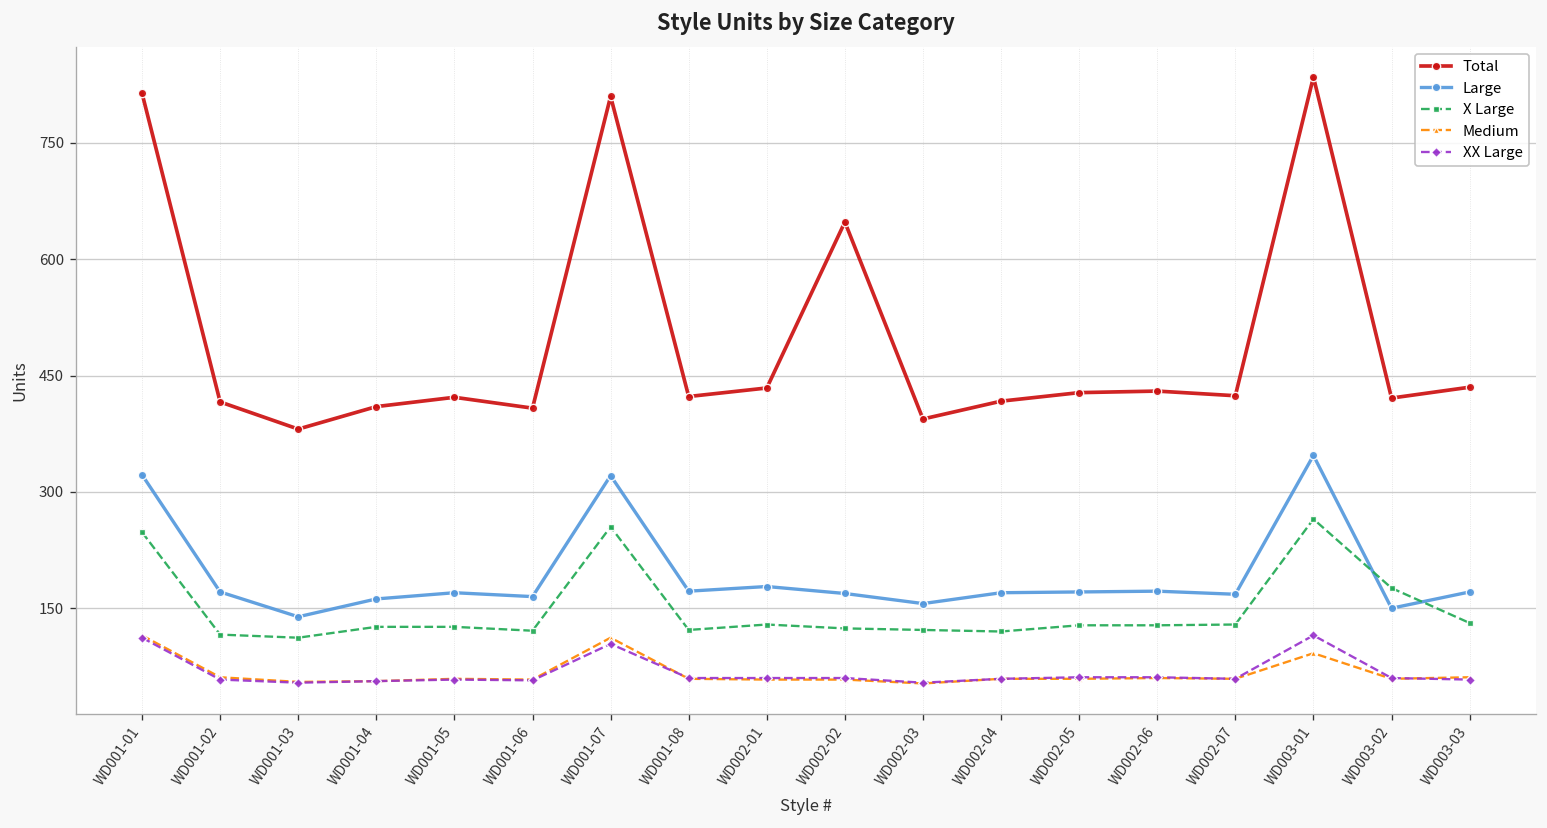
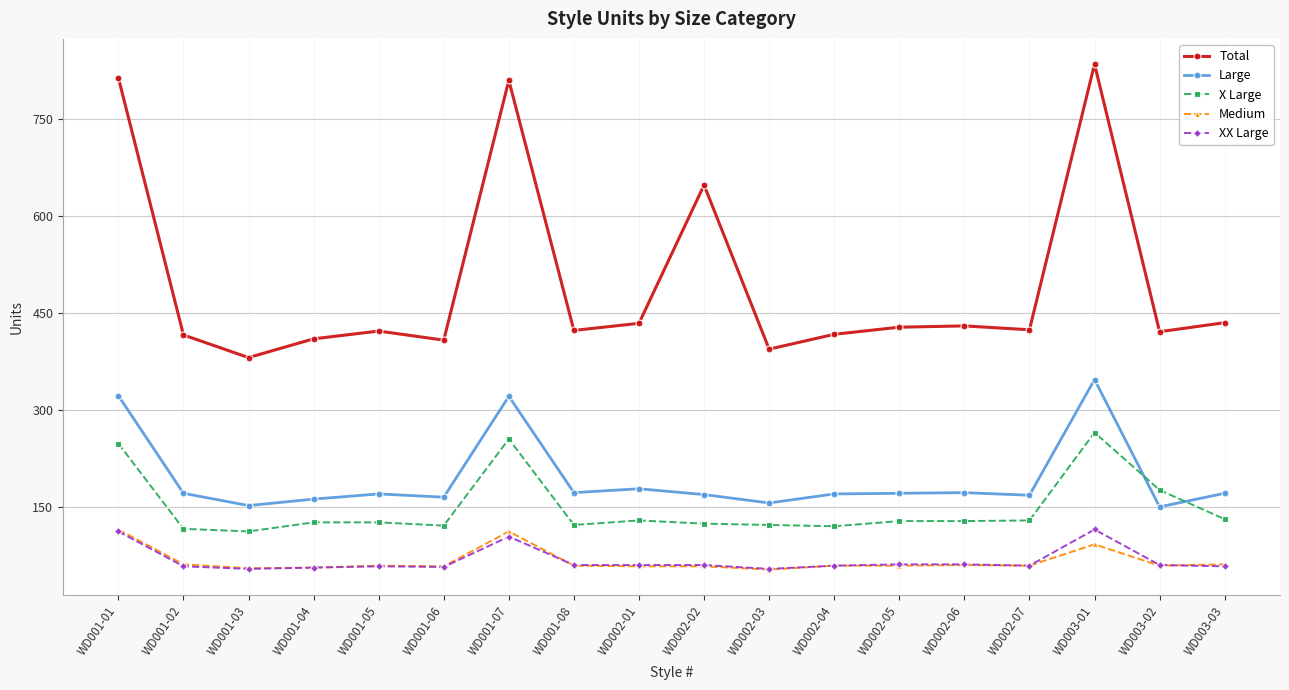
  {
    "Total": {
      "WD001-01": 810,
      "WD001-02": 420,
      "WD001-03": 380,
      "WD001-04": 410,
      "WD001-05": 420,
      "WD001-06": 410,
      "WD001-07": 810,
      "WD001-08": 420,
      "WD002-01": 430,
      "WD002-02": 650,
      "WD002-03": 390,
      "WD002-04": 420,
      "WD002-05": 430,
      "WD002-06": 430,
      "WD002-07": 420,
      "WD003-01": 840,
      "WD003-02": 420,
      "WD003-03": 440
    },
    "Large": {
      "WD001-01": 320,
      "WD001-02": 170,
-     "WD001-03": 140,
+     "WD001-03": 150,
      "WD001-04": 160,
      "WD001-05": 170,
      "WD001-06": 170,
      "WD001-07": 320,
      "WD001-08": 170,
      "WD002-01": 180,
      "WD002-02": 170,
      "WD002-03": 160,
      "WD002-04": 170,
      "WD002-05": 170,
      "WD002-06": 170,
      "WD002-07": 170,
      "WD003-01": 350,
      "WD003-02": 150,
      "WD003-03": 170
    },
    "X Large": {
      "WD001-01": 250,
      "WD001-02": 120,
      "WD001-03": 110,
      "WD001-04": 130,
      "WD001-05": 130,
      "WD001-06": 120,
      "WD001-07": 260,
      "WD001-08": 120,
      "WD002-01": 130,
      "WD002-02": 120,
      "WD002-03": 120,
      "WD002-04": 120,
      "WD002-05": 130,
      "WD002-06": 130,
      "WD002-07": 130,
      "WD003-01": 270,
      "WD003-02": 180,
      "WD003-03": 130
    },
    "Medium": {
      "WD001-07": 110,
      "WD003-01": 90
    },
    "XX Large": {
      "WD001-07": 100,
      "WD003-01": 120
    }
  }
